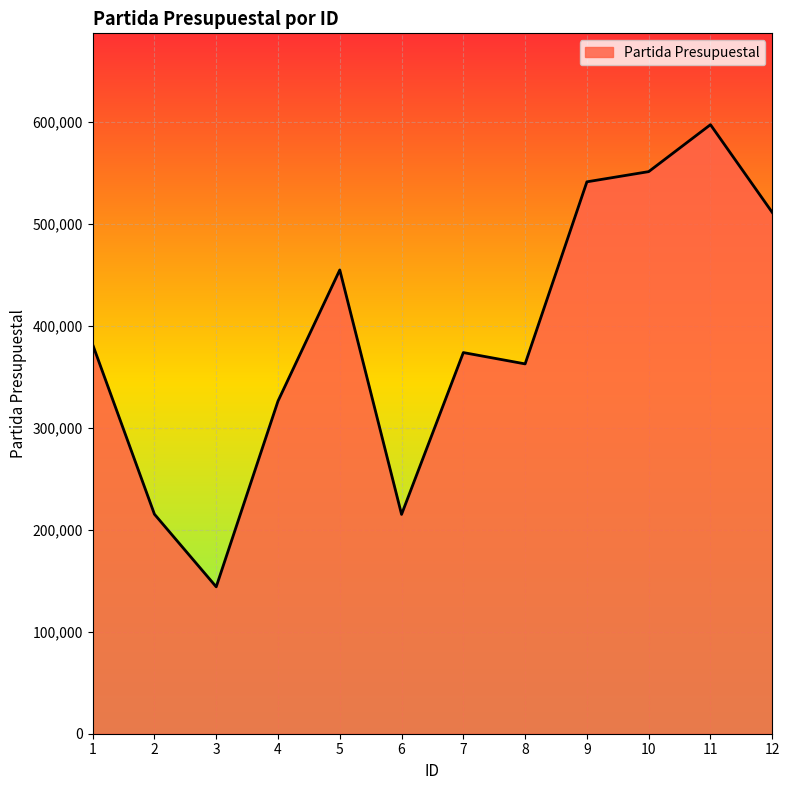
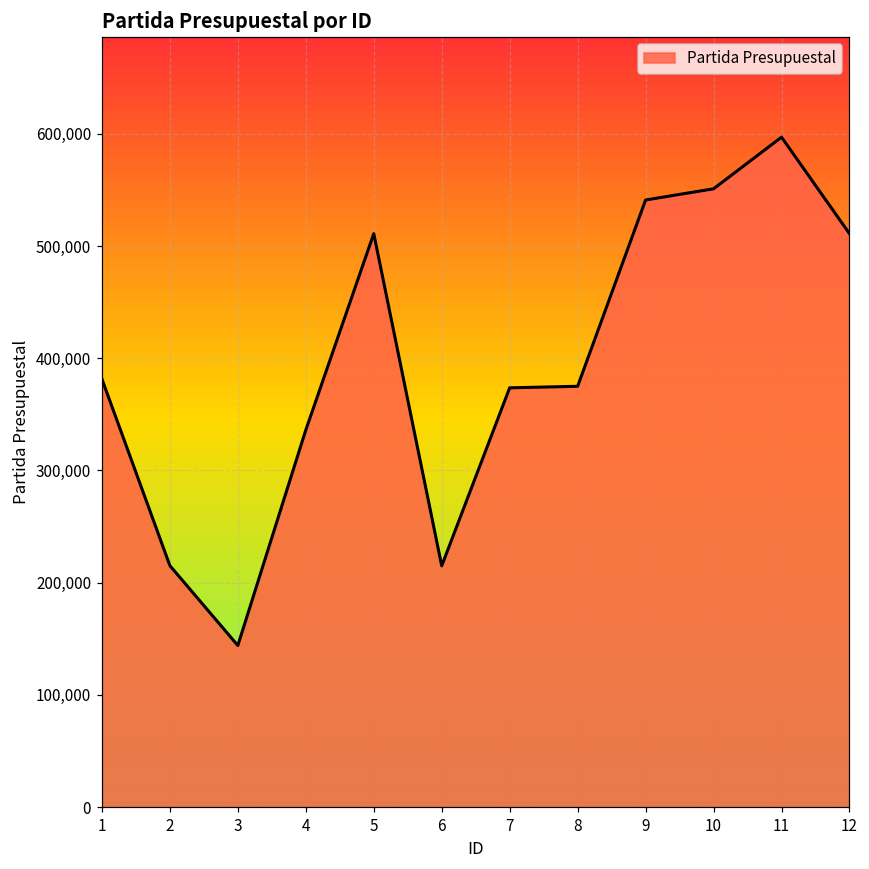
  {
    "1": "381,000",
    "2": "215,000",
    "3": "144,000",
-   "4": "326,000",
-   "5": "455,000",
+   "4": "336,000",
+   "5": "511,000",
    "6": "215,000",
    "7": "374,000",
-   "8": "363,000",
+   "8": "375,000",
    "9": "541,000",
    "10": "551,000",
    "11": "597,000",
    "12": "511,000"
  }
